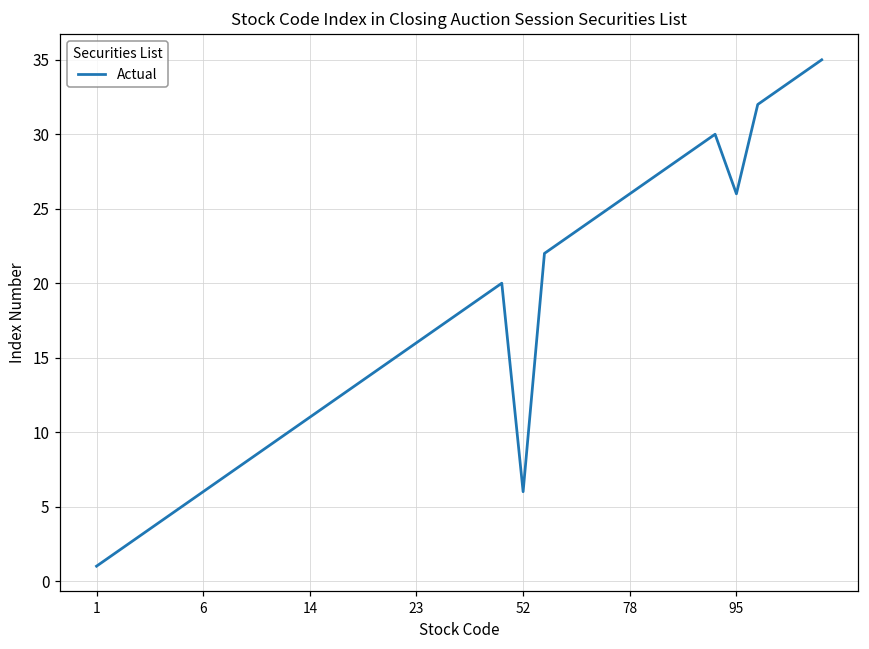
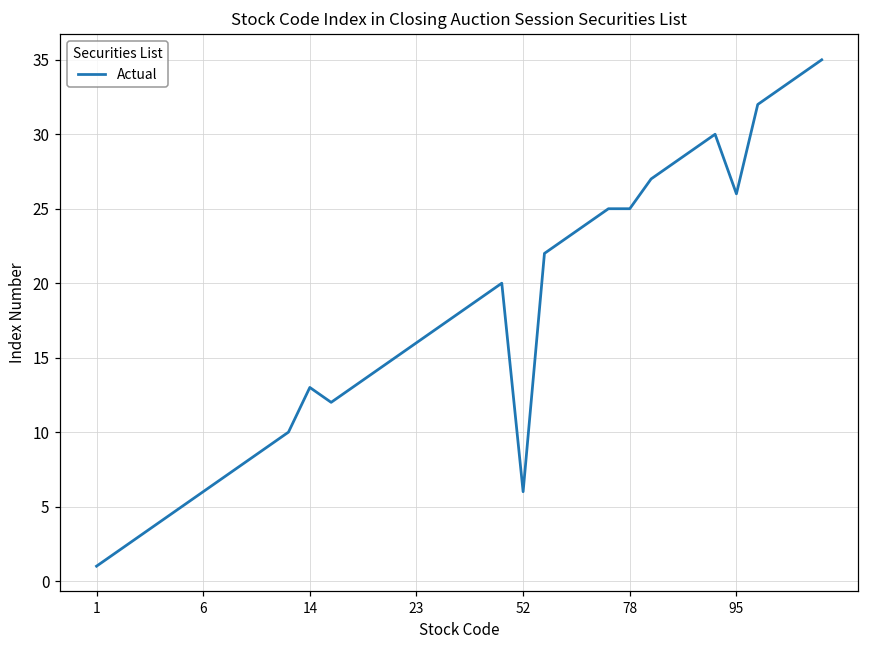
  {
    "1": 1,
    "6": 6,
-   "14": 11,
+   "14": 13,
    "23": 16,
    "52": 6,
-   "78": 26,
+   "78": 25,
    "95": 26
  }
